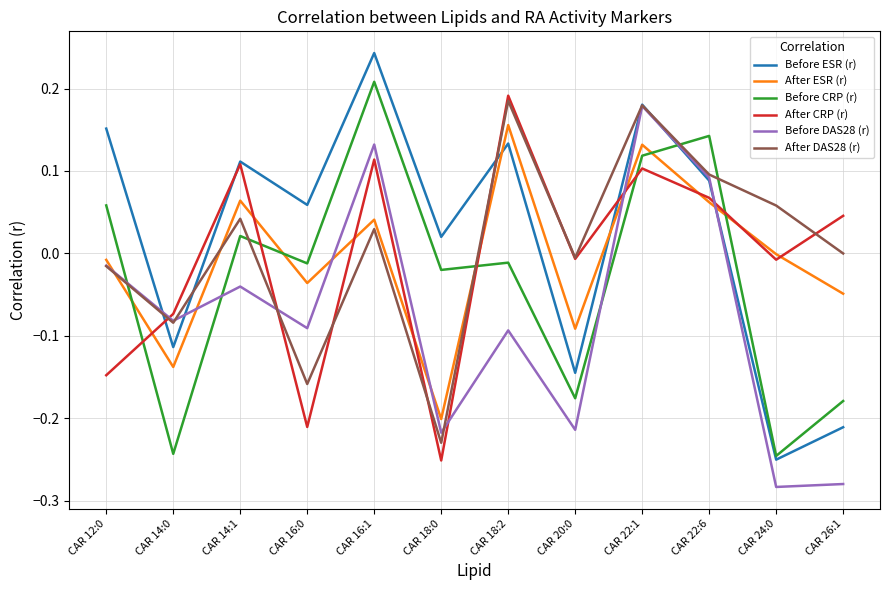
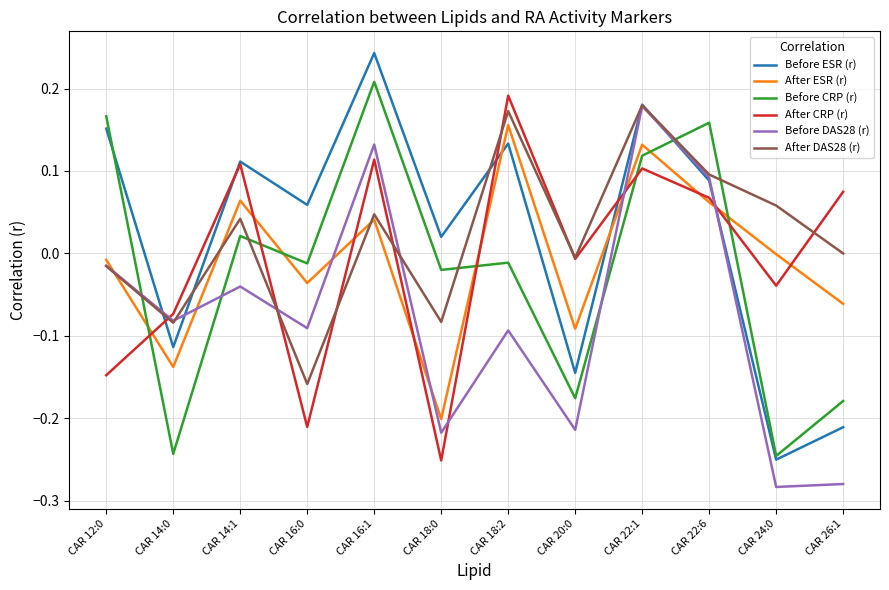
  {
    "Before ESR (r)": {
      "CAR 12:0": 0.15,
      "CAR 14:0": -0.11,
      "CAR 14:1": 0.11,
      "CAR 16:0": 0.06,
      "CAR 16:1": 0.24,
      "CAR 18:0": 0.02,
      "CAR 18:2": 0.13,
      "CAR 20:0": -0.14,
      "CAR 22:6": 0.09,
      "CAR 24:0": -0.25,
      "CAR 26:1": -0.21
    },
    "After ESR (r)": {
      "CAR 12:0": -0.01,
      "CAR 14:0": -0.14,
      "CAR 14:1": 0.06,
      "CAR 16:0": -0.04,
      "CAR 16:1": 0.04,
      "CAR 18:0": -0.20,
      "CAR 18:2": 0.16,
      "CAR 20:0": -0.09,
      "CAR 22:1": 0.13,
      "CAR 22:6": 0.06,
      "CAR 24:0": 0.00,
-     "CAR 26:1": -0.05
+     "CAR 26:1": -0.06
    },
    "Before CRP (r)": {
-     "CAR 12:0": 0.06,
+     "CAR 12:0": 0.17,
      "CAR 14:0": -0.24,
      "CAR 14:1": 0.02,
      "CAR 16:0": -0.01,
      "CAR 16:1": 0.21,
      "CAR 18:0": -0.02,
      "CAR 18:2": -0.01,
      "CAR 20:0": -0.18,
      "CAR 22:1": 0.12,
-     "CAR 22:6": 0.14,
+     "CAR 22:6": 0.16,
      "CAR 24:0": -0.25,
      "CAR 26:1": -0.18
    },
    "After CRP (r)": {
      "CAR 12:0": -0.15,
      "CAR 14:0": -0.07,
      "CAR 14:1": 0.11,
      "CAR 16:0": -0.21,
      "CAR 16:1": 0.11,
      "CAR 18:0": -0.25,
      "CAR 18:2": 0.19,
      "CAR 22:1": 0.10,
      "CAR 22:6": 0.07,
-     "CAR 24:0": -0.01,
-     "CAR 26:1": 0.05
+     "CAR 24:0": -0.04,
+     "CAR 26:1": 0.07
    },
    "Before DAS28 (r)": {
      "CAR 14:1": -0.04,
      "CAR 16:0": -0.09,
      "CAR 16:1": 0.13,
      "CAR 18:0": -0.22,
      "CAR 18:2": -0.09,
      "CAR 20:0": -0.21,
      "CAR 22:6": 0.09,
      "CAR 24:0": -0.28,
      "CAR 26:1": -0.28
    },
    "After DAS28 (r)": {
      "CAR 14:1": 0.04,
      "CAR 16:0": -0.16,
-     "CAR 16:1": 0.03,
-     "CAR 18:0": -0.23,
-     "CAR 18:2": 0.19,
+     "CAR 16:1": 0.05,
+     "CAR 18:0": -0.08,
+     "CAR 18:2": 0.17,
      "CAR 22:6": 0.10,
      "CAR 24:0": 0.06,
      "CAR 26:1": 0.00
    }
  }
